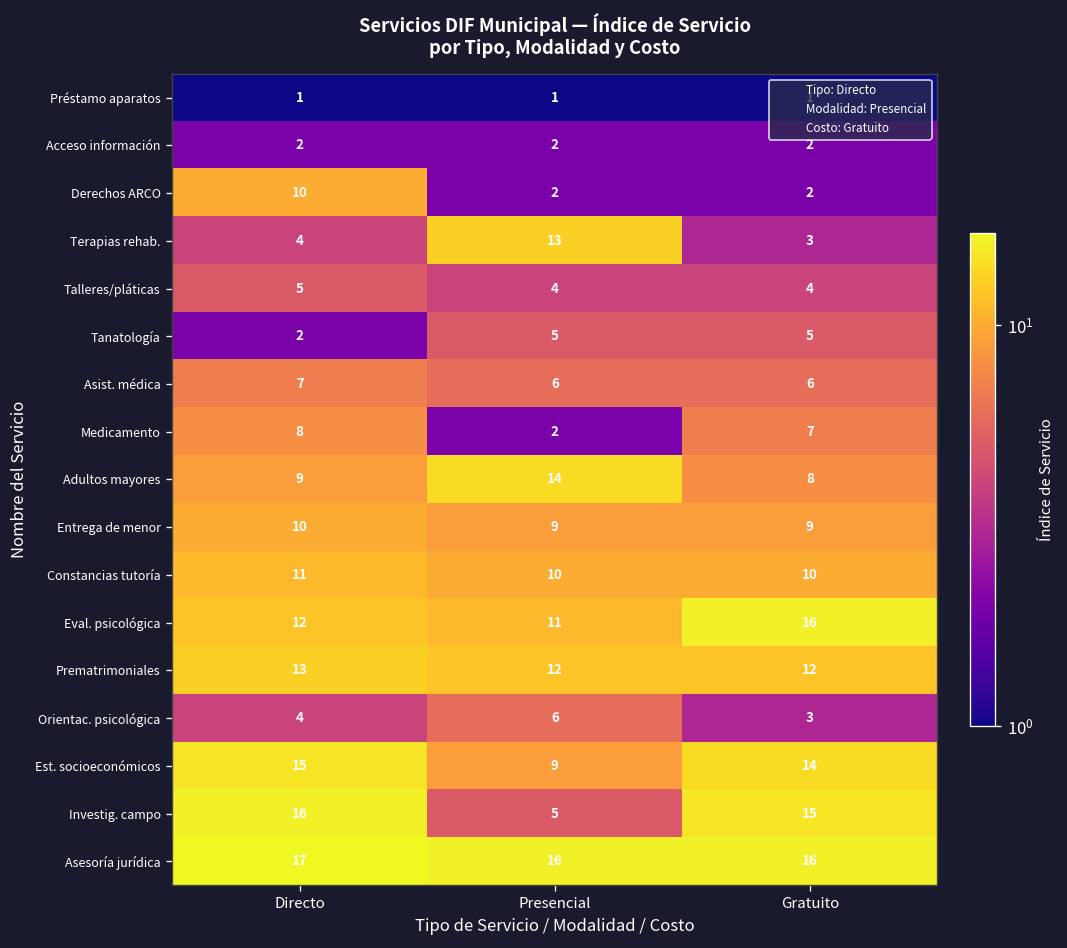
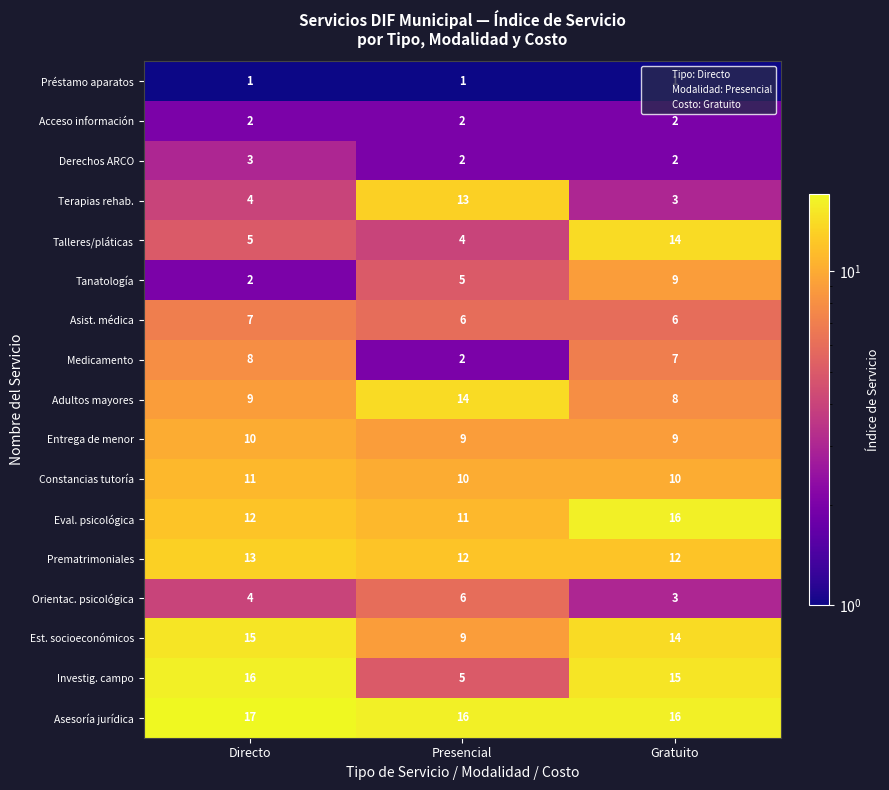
  {
    "Préstamo aparatos": {
      "Directo": 1,
      "Presencial": 1
    },
    "Acceso información": {
      "Directo": 2,
      "Presencial": 2,
      "Gratuito": 2
    },
    "Derechos ARCO": {
-     "Directo": 10,
+     "Directo": 3,
      "Presencial": 2,
      "Gratuito": 2
    },
    "Terapias rehab.": {
      "Directo": 4,
      "Presencial": 13,
      "Gratuito": 3
    },
    "Talleres/pláticas": {
      "Directo": 5,
      "Presencial": 4,
-     "Gratuito": 4
+     "Gratuito": 14
    },
    "Tanatología": {
      "Directo": 2,
      "Presencial": 5,
-     "Gratuito": 5
+     "Gratuito": 9
    },
    "Asist. médica": {
      "Directo": 7,
      "Presencial": 6,
      "Gratuito": 6
    },
    "Medicamento": {
      "Directo": 8,
      "Presencial": 2,
      "Gratuito": 7
    },
    "Adultos mayores": {
      "Directo": 9,
      "Presencial": 14,
      "Gratuito": 8
    },
    "Entrega de menor": {
      "Directo": 10,
      "Presencial": 9,
      "Gratuito": 9
    },
    "Constancias tutoría": {
      "Directo": 11,
      "Presencial": 10,
      "Gratuito": 10
    },
    "Eval. psicológica": {
      "Directo": 12,
      "Presencial": 11,
      "Gratuito": 16
    },
    "Prematrimoniales": {
      "Directo": 13,
      "Presencial": 12,
      "Gratuito": 12
    },
    "Orientac. psicológica": {
      "Directo": 4,
      "Presencial": 6,
      "Gratuito": 3
    },
    "Est. socioeconómicos": {
      "Directo": 15,
      "Presencial": 9,
      "Gratuito": 14
    },
    "Investig. campo": {
      "Directo": 16,
      "Presencial": 5,
      "Gratuito": 15
    },
    "Asesoría jurídica": {
      "Directo": 17,
      "Presencial": 16,
      "Gratuito": 16
    }
  }
